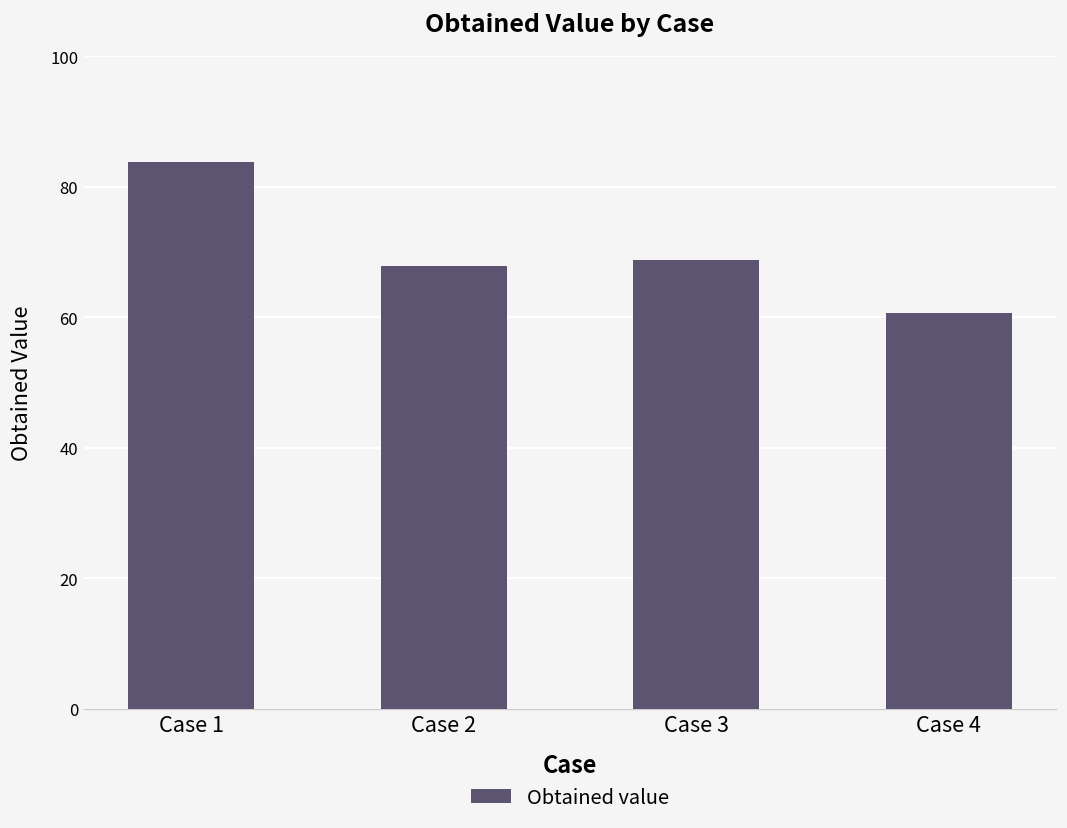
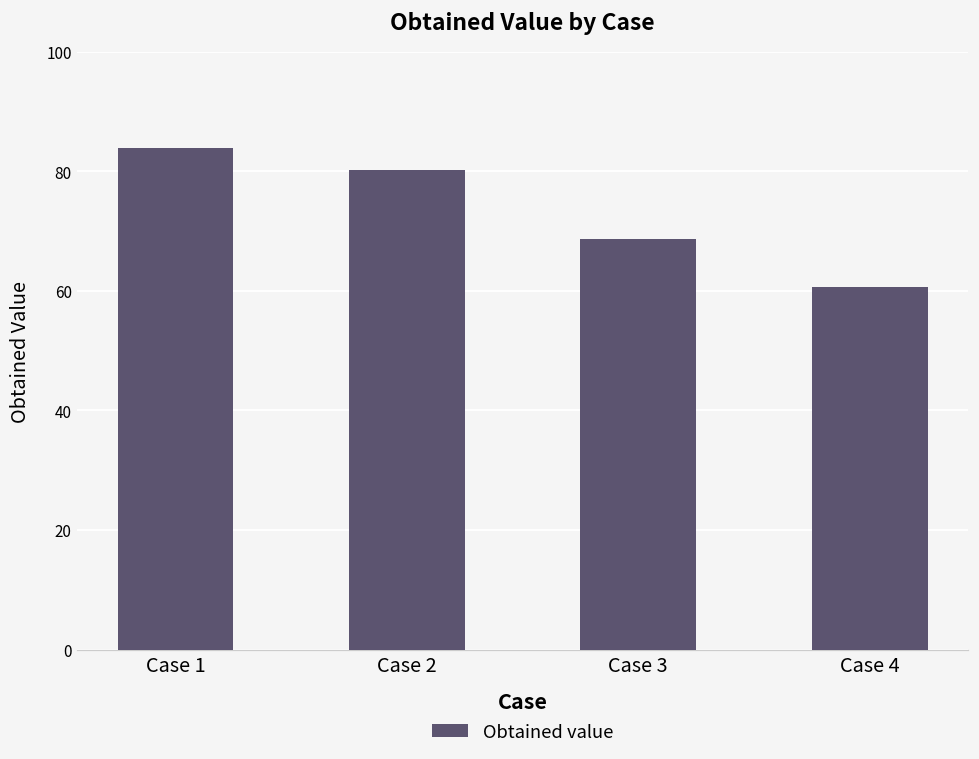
  {
    "Case 1": 84,
-   "Case 2": 68,
+   "Case 2": 80,
    "Case 3": 69,
    "Case 4": 61
  }
